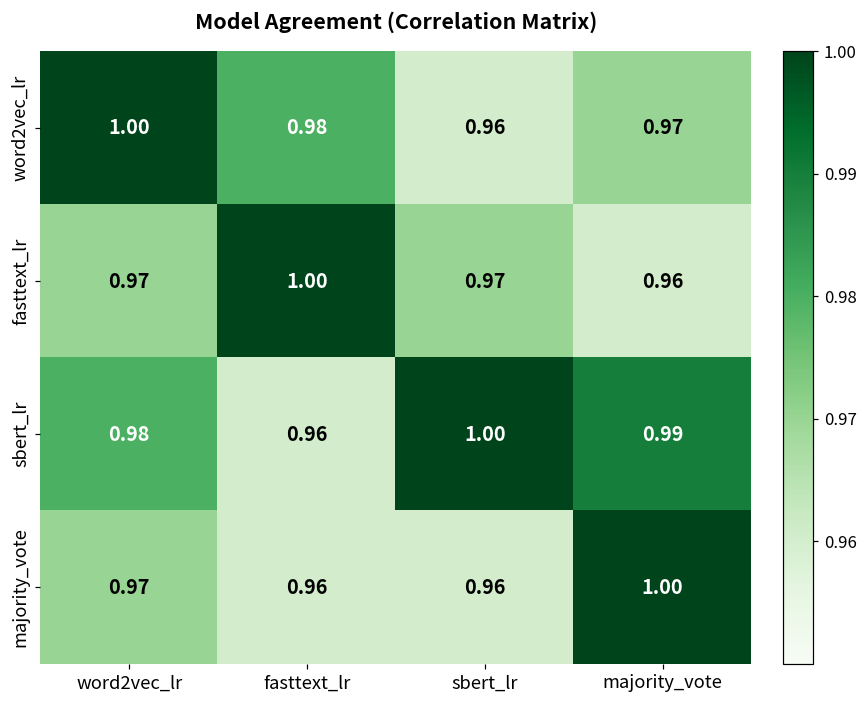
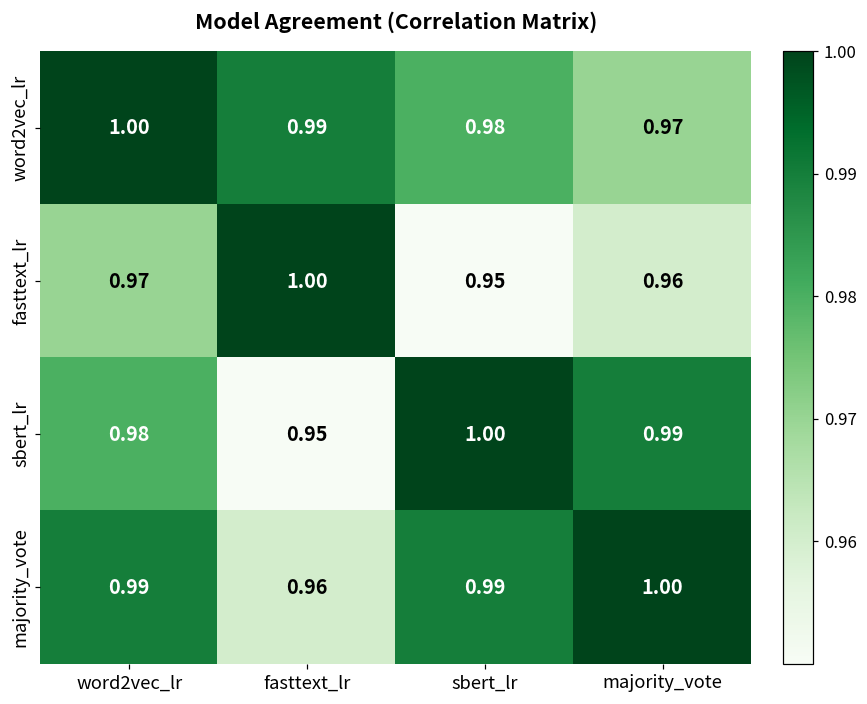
  {
    "word2vec_lr": {
      "word2vec_lr": 1.00,
-     "fasttext_lr": 0.98,
-     "sbert_lr": 0.96,
+     "fasttext_lr": 0.99,
+     "sbert_lr": 0.98,
      "majority_vote": 0.97
    },
    "fasttext_lr": {
      "word2vec_lr": 0.97,
      "fasttext_lr": 1.00,
-     "sbert_lr": 0.97,
+     "sbert_lr": 0.95,
      "majority_vote": 0.96
    },
    "sbert_lr": {
      "word2vec_lr": 0.98,
-     "fasttext_lr": 0.96,
+     "fasttext_lr": 0.95,
      "sbert_lr": 1.00,
      "majority_vote": 0.99
    },
    "majority_vote": {
-     "word2vec_lr": 0.97,
+     "word2vec_lr": 0.99,
      "fasttext_lr": 0.96,
-     "sbert_lr": 0.96,
+     "sbert_lr": 0.99,
      "majority_vote": 1.00
    }
  }
